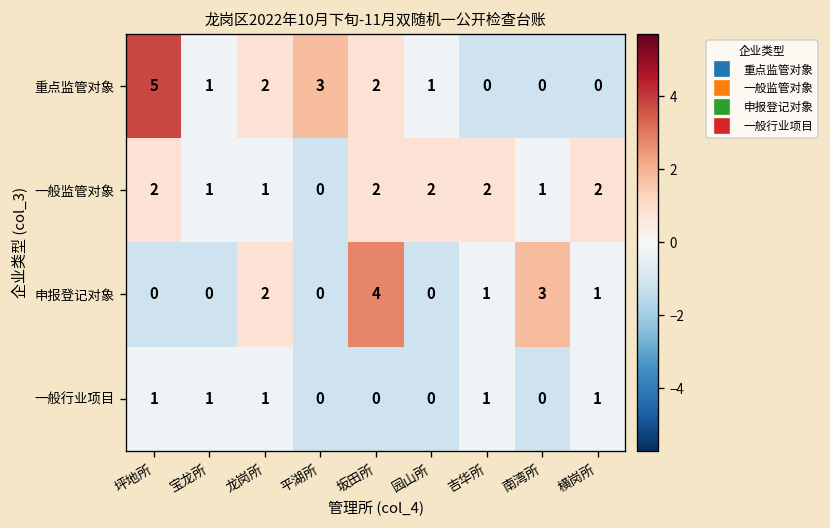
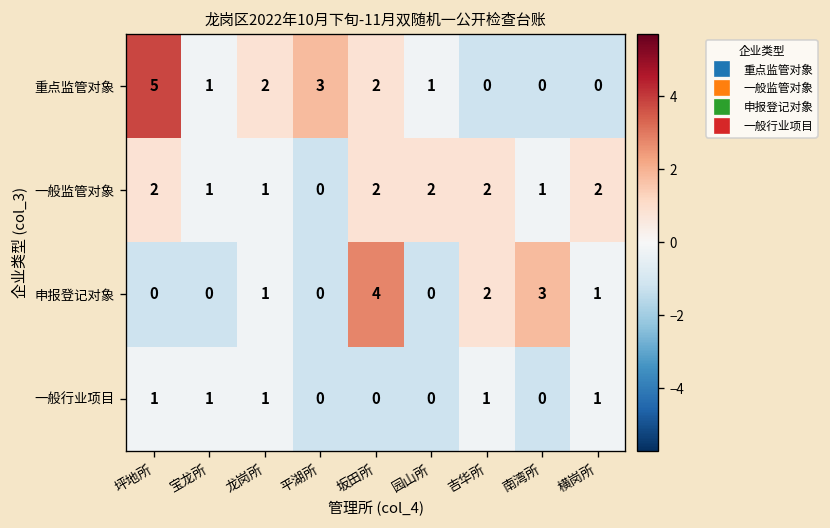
  {
    "重点监管对象": {
      "坪地所": 5,
      "宝龙所": 1,
      "龙岗所": 2,
      "平湖所": 3,
      "坂田所": 2,
      "园山所": 1,
      "吉华所": 0,
      "南湾所": 0,
      "横岗所": 0
    },
    "一般监管对象": {
      "坪地所": 2,
      "宝龙所": 1,
      "龙岗所": 1,
      "平湖所": 0,
      "坂田所": 2,
      "园山所": 2,
      "吉华所": 2,
      "南湾所": 1,
      "横岗所": 2
    },
    "申报登记对象": {
      "坪地所": 0,
      "宝龙所": 0,
-     "龙岗所": 2,
+     "龙岗所": 1,
      "平湖所": 0,
      "坂田所": 4,
      "园山所": 0,
-     "吉华所": 1,
+     "吉华所": 2,
      "南湾所": 3,
      "横岗所": 1
    },
    "一般行业项目": {
      "坪地所": 1,
      "宝龙所": 1,
      "龙岗所": 1,
      "平湖所": 0,
      "坂田所": 0,
      "园山所": 0,
      "吉华所": 1,
      "南湾所": 0,
      "横岗所": 1
    }
  }
